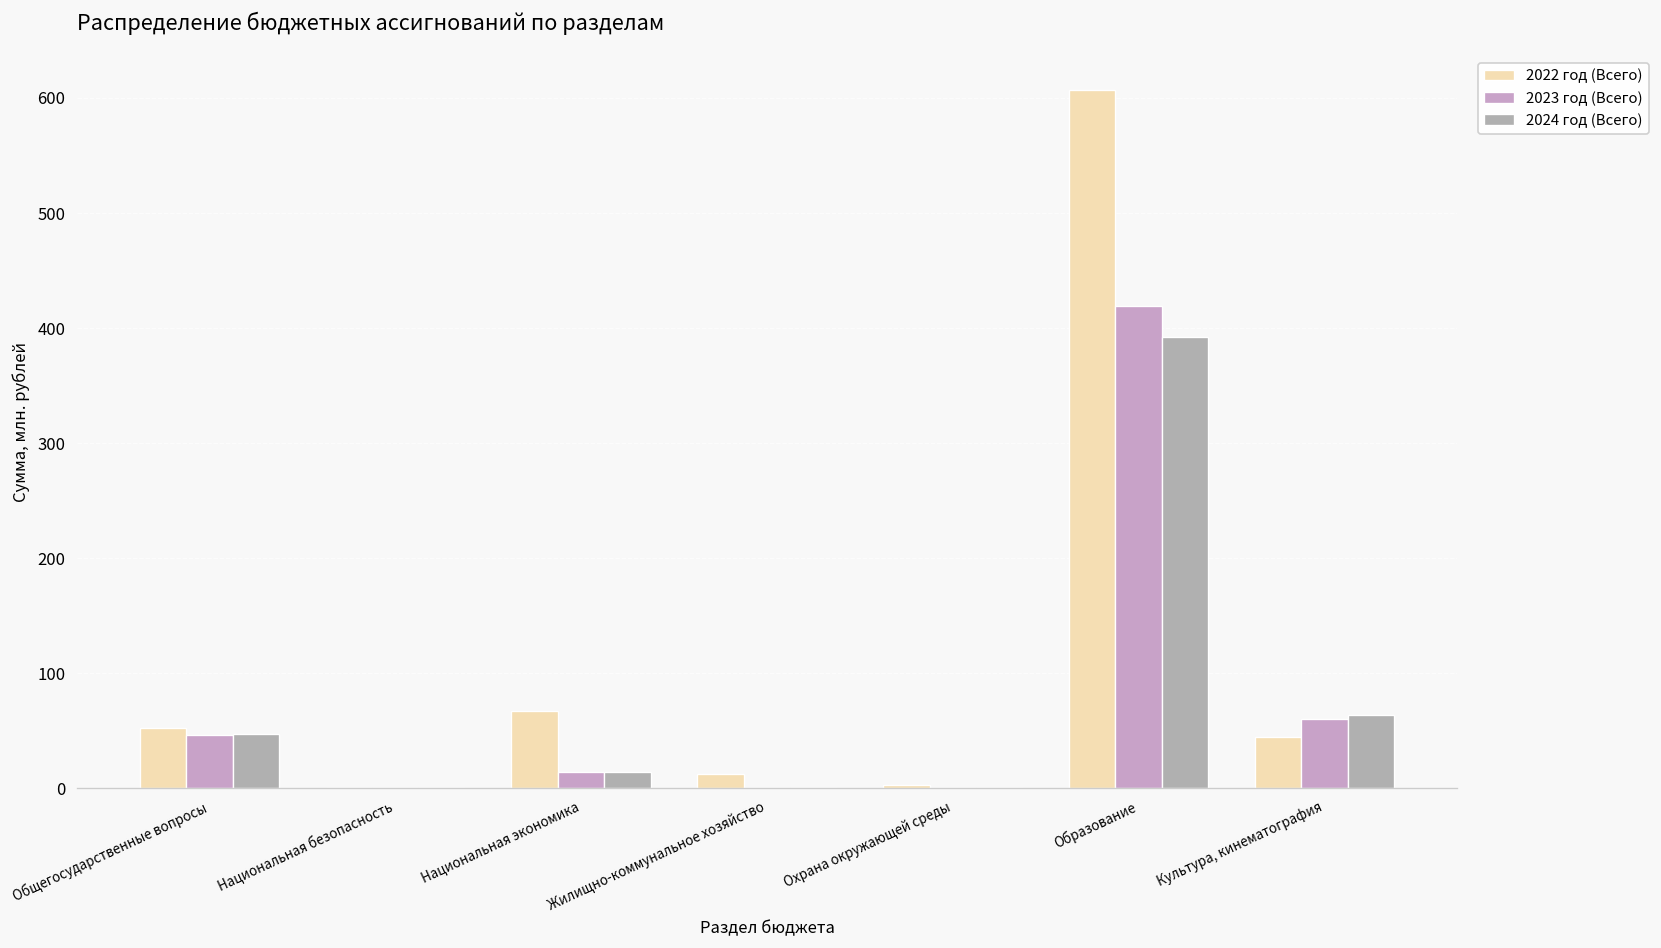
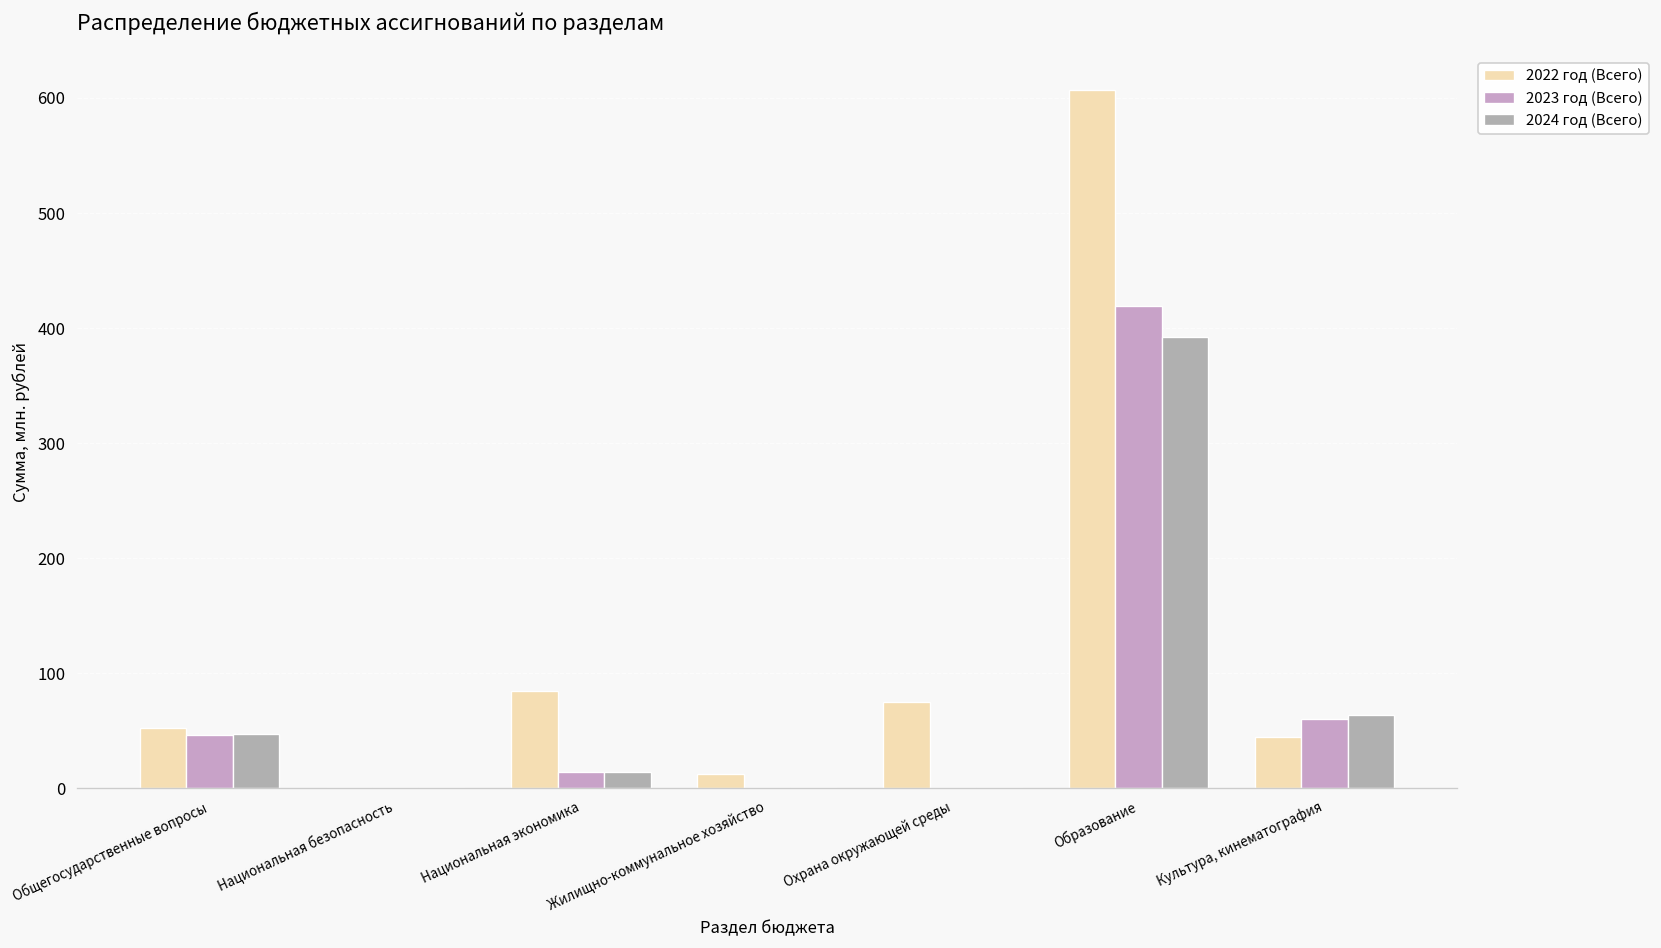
  {
    "2022 год (Всего)": {
      "Общегосударственные вопросы": 50,
-     "Национальная экономика": 70,
+     "Национальная экономика": 90,
      "Жилищно-коммунальное хозяйство": 10,
-     "Охрана окружающей среды": 0,
+     "Охрана окружающей среды": 80,
      "Образование": 610,
      "Культура, кинематография": 40
    }
  }
